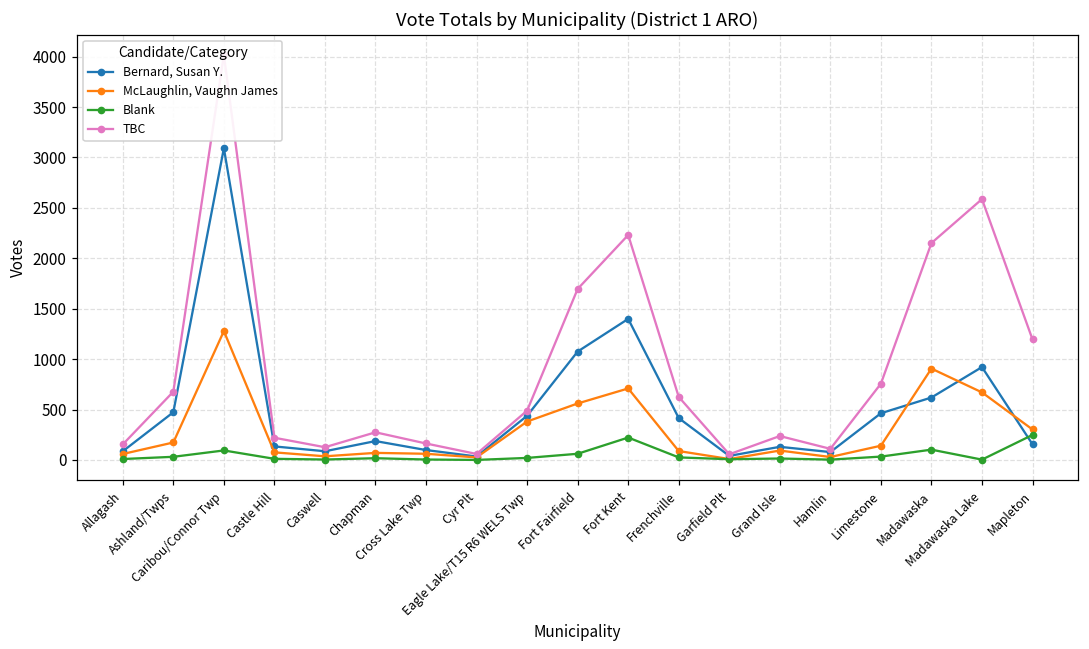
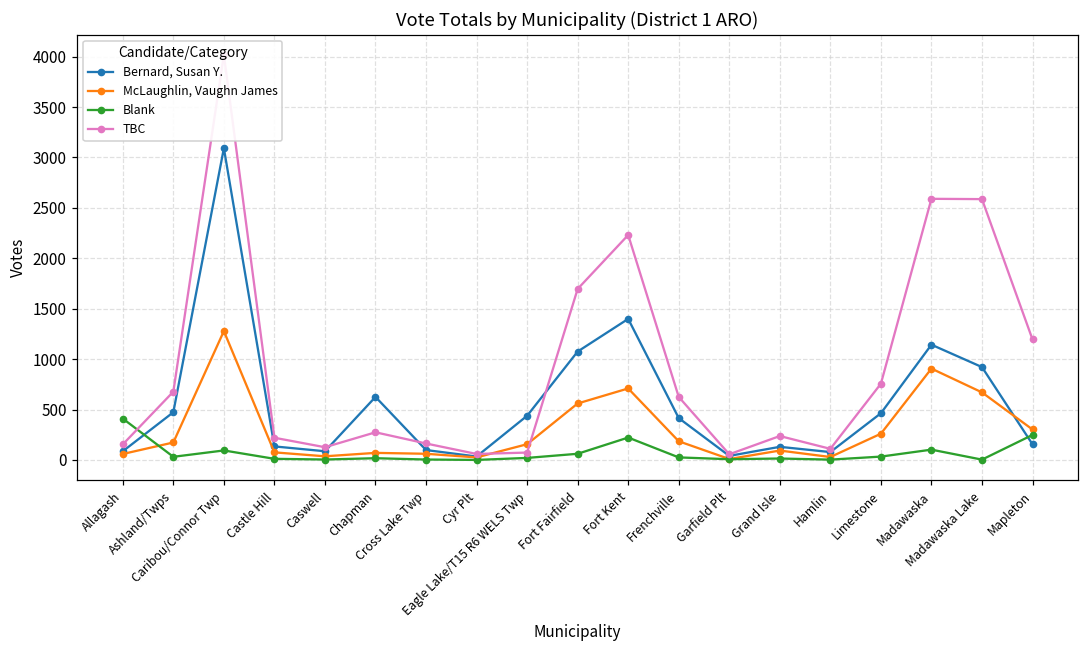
  {
    "Bernard, Susan Y.": {
      "Ashland/Twps": 500,
      "Caribou/Connor Twp": 3100,
      "Castle Hill": 100,
      "Caswell": 100,
-     "Chapman": 200,
+     "Chapman": 600,
      "Cross Lake Twp": 100,
      "Eagle Lake/T15 R6 WELS Twp": 400,
      "Fort Fairfield": 1100,
      "Fort Kent": 1400,
      "Frenchville": 400,
      "Grand Isle": 100,
      "Hamlin": 100,
      "Limestone": 500,
-     "Madawaska": 600,
+     "Madawaska": 1100,
      "Madawaska Lake": 900,
      "Mapleton": 200
    },
    "McLaughlin, Vaughn James": {
      "Ashland/Twps": 200,
      "Caribou/Connor Twp": 1300,
      "Castle Hill": 100,
      "Caswell": 0,
      "Chapman": 100,
      "Cross Lake Twp": 100,
-     "Eagle Lake/T15 R6 WELS Twp": 400,
+     "Eagle Lake/T15 R6 WELS Twp": 200,
      "Fort Fairfield": 600,
      "Fort Kent": 700,
-     "Frenchville": 100,
+     "Frenchville": 200,
      "Grand Isle": 100,
-     "Limestone": 100,
+     "Limestone": 300,
      "Madawaska": 900,
      "Madawaska Lake": 700,
      "Mapleton": 300
    },
    "Blank": {
-     "Allagash": 0,
+     "Allagash": 400,
      "Ashland/Twps": 0,
      "Caribou/Connor Twp": 100,
      "Castle Hill": 0,
      "Caswell": 0,
      "Chapman": 0,
      "Cross Lake Twp": 0,
      "Eagle Lake/T15 R6 WELS Twp": 0,
      "Fort Fairfield": 100,
      "Fort Kent": 200,
      "Frenchville": 0,
      "Grand Isle": 0,
      "Limestone": 0,
      "Madawaska": 100,
      "Madawaska Lake": 0,
      "Mapleton": 200
    },
    "TBC": {
      "Allagash": 200,
      "Ashland/Twps": 700,
      "Castle Hill": 200,
      "Caswell": 100,
      "Chapman": 300,
      "Cross Lake Twp": 200,
-     "Eagle Lake/T15 R6 WELS Twp": 500,
+     "Eagle Lake/T15 R6 WELS Twp": 100,
      "Fort Fairfield": 1700,
      "Fort Kent": 2200,
      "Frenchville": 600,
      "Grand Isle": 200,
      "Hamlin": 100,
      "Limestone": 800,
-     "Madawaska": 2200,
+     "Madawaska": 2600,
      "Madawaska Lake": 2600,
      "Mapleton": 1200
    }
  }
